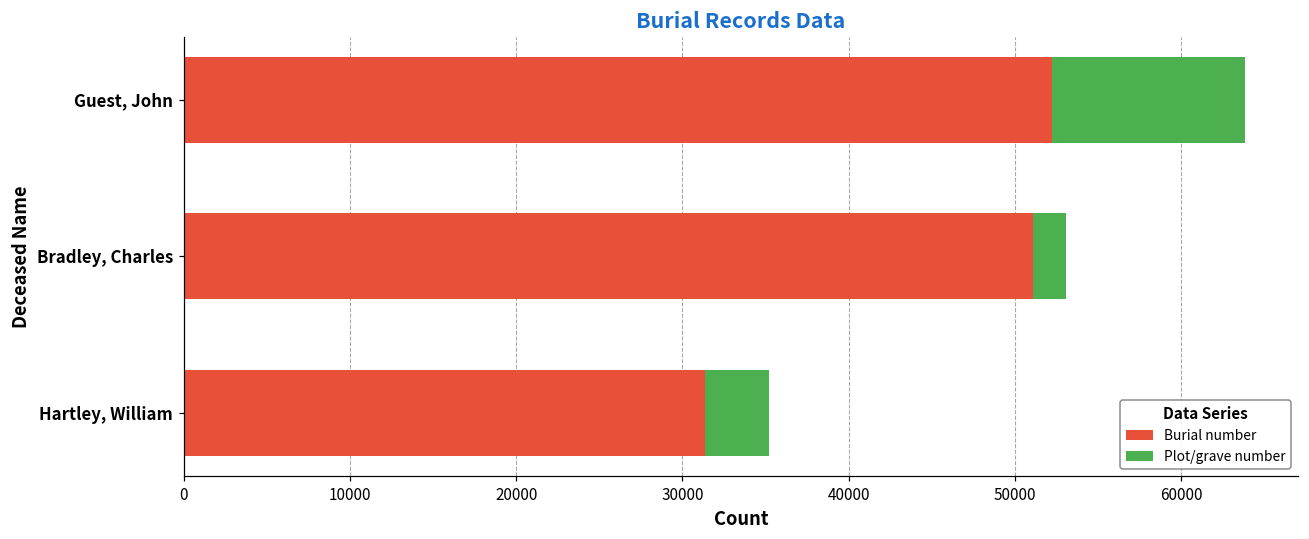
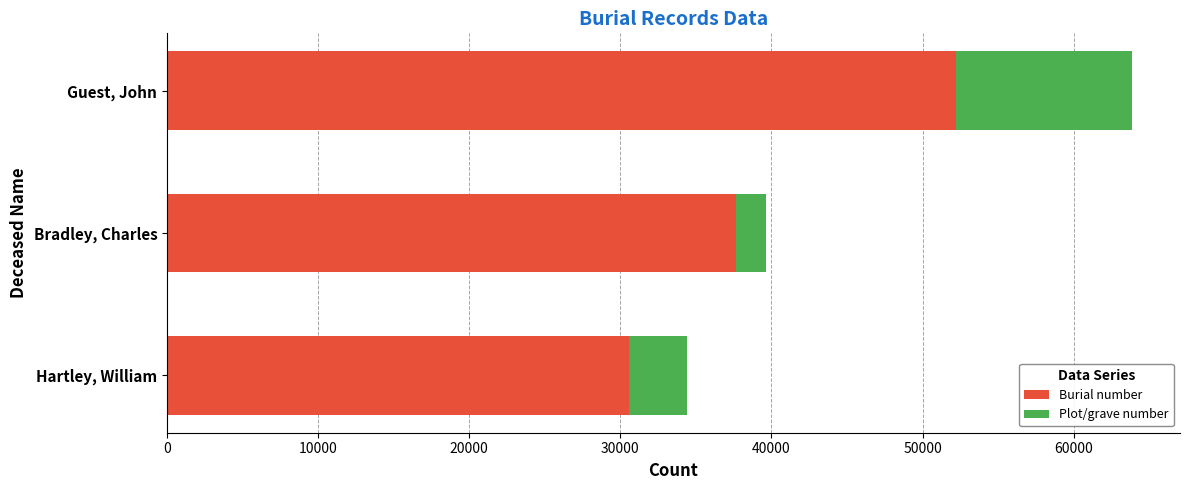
  {
    "Burial number": {
      "Guest, John": 52200,
-     "Bradley, Charles": 51100,
-     "Hartley, William": 31400
+     "Bradley, Charles": 37600,
+     "Hartley, William": 30500
    },
    "Plot/grave number": {
      "Guest, John": 11600,
      "Bradley, Charles": 2000,
      "Hartley, William": 3900
    }
  }
